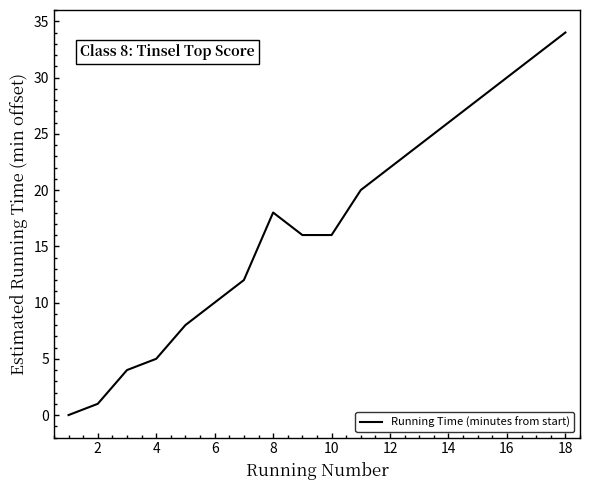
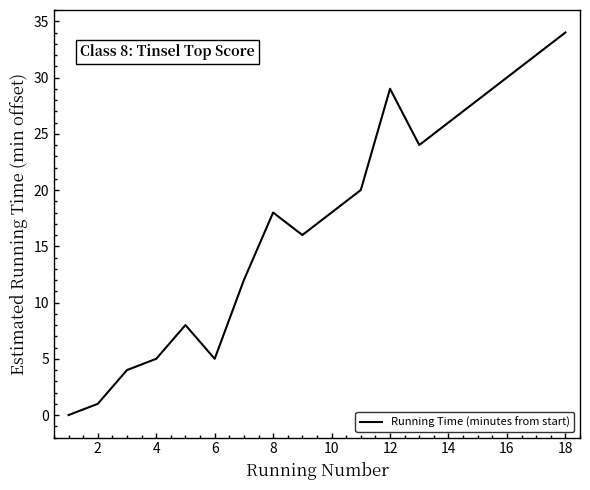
  {
    "2": 1,
    "4": 5,
-   "6": 10,
+   "6": 5,
    "8": 18,
-   "10": 16,
-   "12": 22,
+   "10": 18,
+   "12": 29,
    "14": 26,
    "16": 30,
    "18": 34
  }
